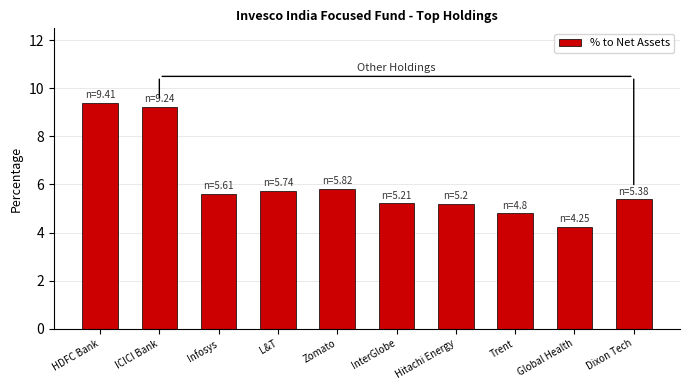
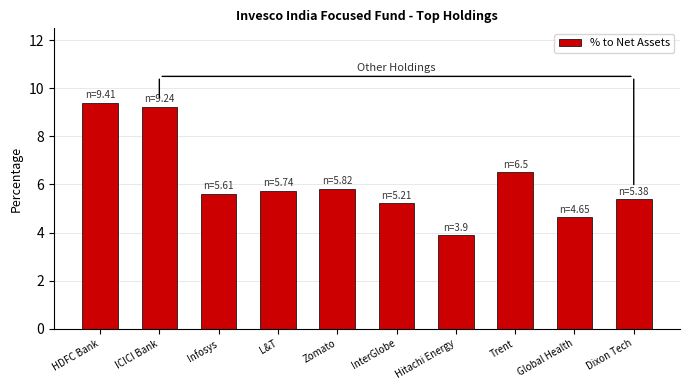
  {
    "HDFC Bank": 9.41,
    "ICICI Bank": 9.24,
    "Infosys": 5.61,
    "L&T": 5.74,
    "Zomato": 5.82,
    "InterGlobe": 5.21,
-   "Hitachi Energy": 5.2,
-   "Trent": 4.8,
-   "Global Health": 4.25,
+   "Hitachi Energy": 3.9,
+   "Trent": 6.5,
+   "Global Health": 4.65,
    "Dixon Tech": 5.38
  }
